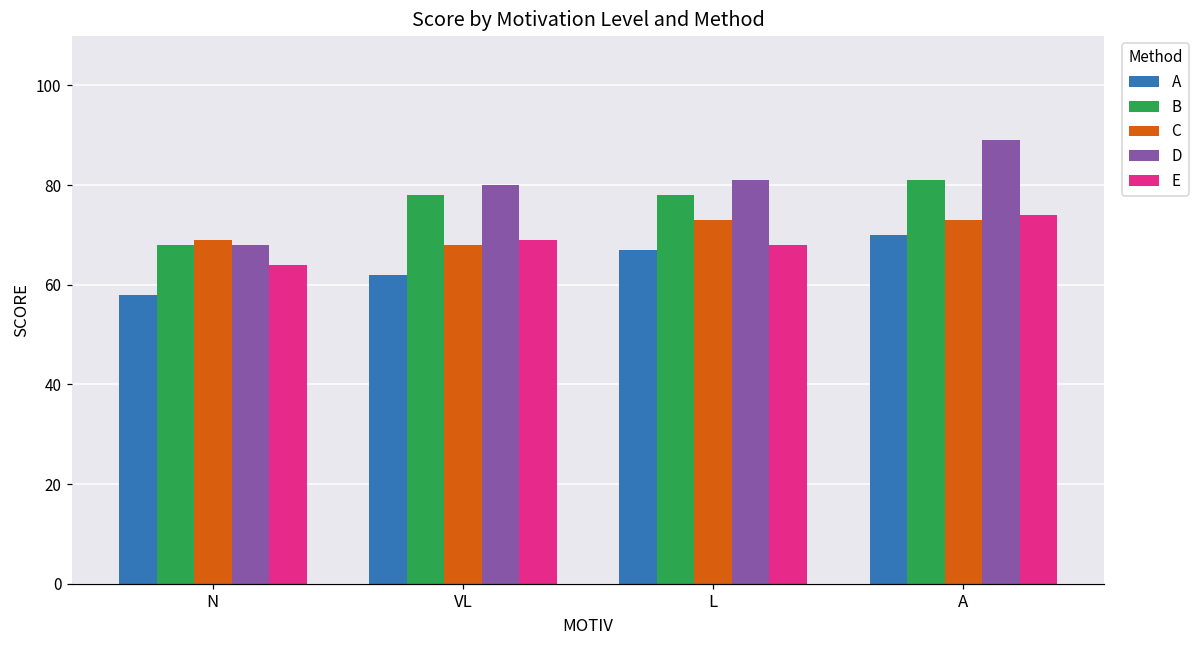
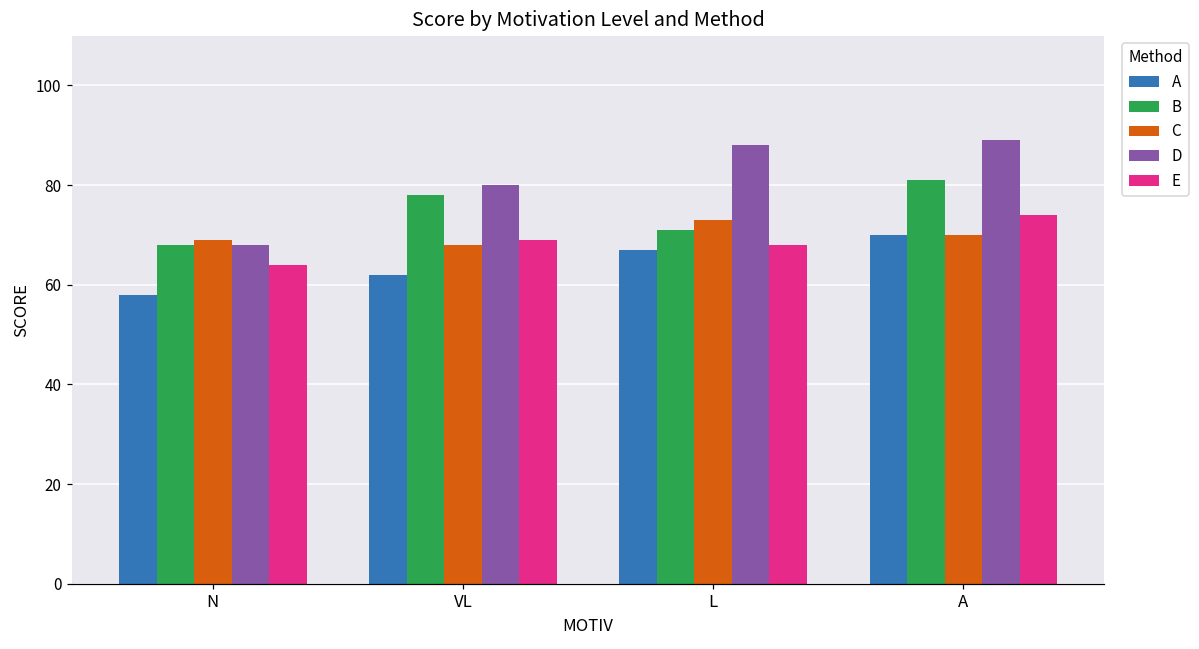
  {
    "A": {
      "N": 58,
      "VL": 62,
      "L": 67,
      "A": 70
    },
    "B": {
      "N": 68,
      "VL": 78,
-     "L": 78,
+     "L": 71,
      "A": 81
    },
    "C": {
      "N": 69,
      "VL": 68,
      "L": 73,
-     "A": 73
+     "A": 70
    },
    "D": {
      "N": 68,
      "VL": 80,
-     "L": 81,
+     "L": 88,
      "A": 89
    },
    "E": {
      "N": 64,
      "VL": 69,
      "L": 68,
      "A": 74
    }
  }
